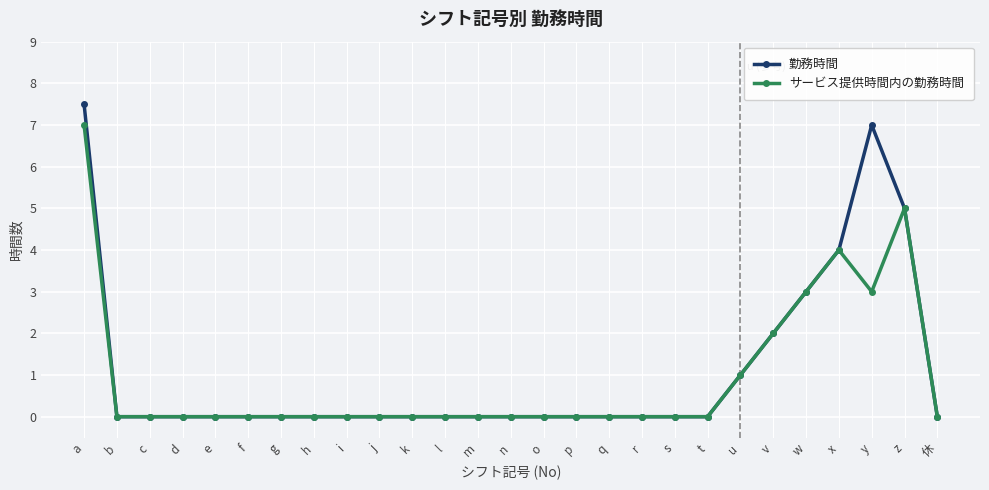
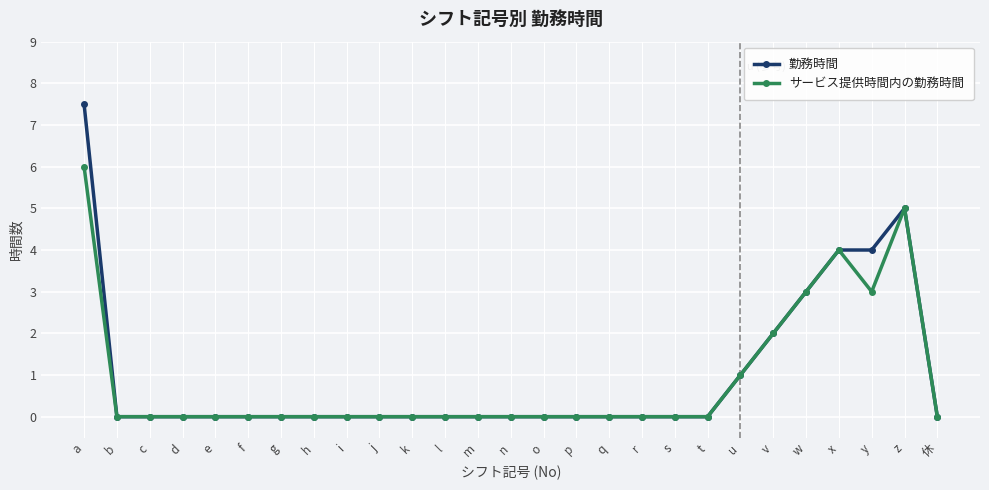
  {
    "勤務時間": {
      "a": 7.5,
-     "y": 7
+     "y": 4
    },
    "サービス提供時間内の勤務時間": {
-     "a": 7,
+     "a": 6,
      "y": 3
    }
  }
